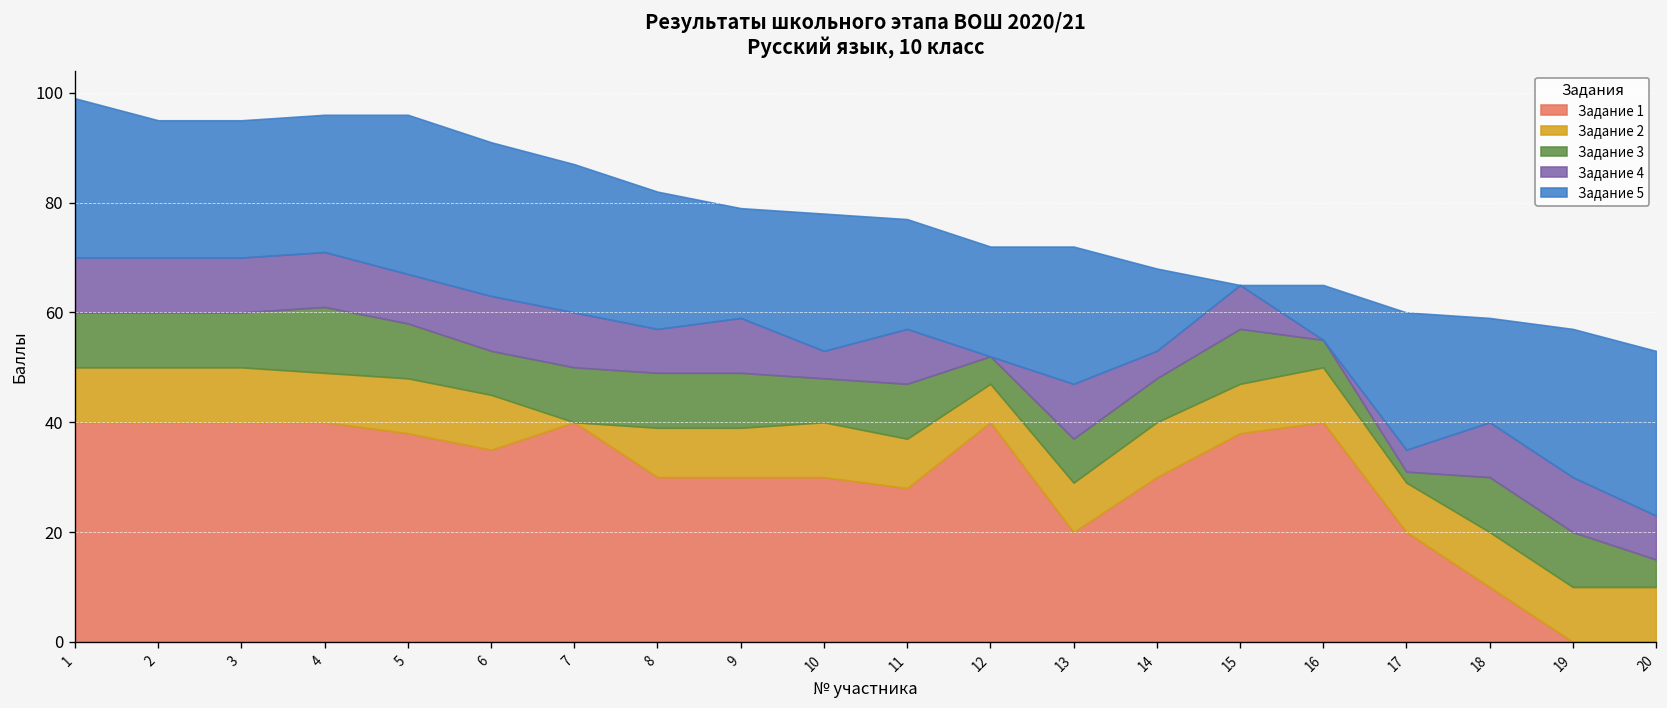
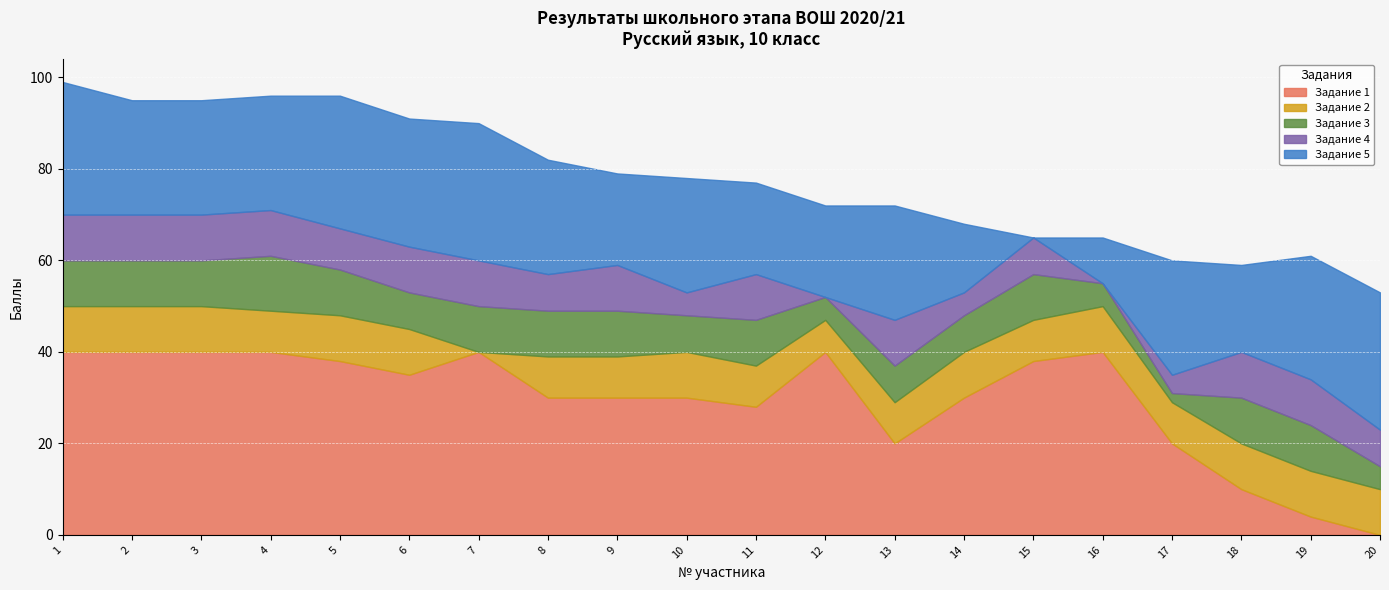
  {
    "Задание 1": {
      "1": 40,
      "2": 40,
      "3": 40,
      "4": 40,
      "5": 38,
      "6": 35,
      "8": 30,
      "9": 30,
      "10": 30,
      "11": 28,
      "12": 40,
      "13": 20,
      "14": 30,
      "15": 38,
      "16": 40,
      "17": 20,
      "18": 10,
-     "19": 0,
+     "19": 4,
      "20": 0
    },
    "Задание 2": {
      "1": 10,
      "2": 10,
      "3": 10,
      "4": 9,
      "5": 10,
      "6": 10,
      "8": 9,
      "9": 9,
      "10": 10,
      "11": 9,
      "12": 7,
      "13": 9,
      "14": 10,
      "15": 9,
      "16": 10,
      "17": 9,
      "18": 10,
      "19": 10,
      "20": 10
    },
    "Задание 3": {
      "1": 10,
      "2": 10,
      "3": 10,
      "4": 12,
      "5": 10,
      "6": 8,
      "7": 10,
      "8": 10,
      "9": 10,
      "10": 8,
      "11": 10,
      "13": 8,
      "14": 8,
      "15": 10,
      "17": 2,
      "18": 10,
      "19": 10,
      "20": 5
    },
    "Задание 4": {
      "1": 10,
      "2": 10,
      "3": 10,
      "4": 10,
      "5": 9,
      "6": 10,
      "7": 10,
      "8": 8,
      "9": 10,
      "10": 5,
      "11": 10,
      "13": 10,
      "14": 5,
      "17": 4,
      "18": 10,
      "19": 10,
      "20": 8
    },
    "Задание 5": {
      "1": 29,
      "2": 25,
      "3": 25,
      "4": 25,
      "5": 29,
      "6": 28,
-     "7": 27,
+     "7": 30,
      "8": 25,
      "9": 20,
      "10": 25,
      "11": 20,
      "12": 20,
      "13": 25,
      "14": 15,
      "16": 10,
      "17": 25,
      "18": 19,
      "19": 27,
      "20": 30
    }
  }
